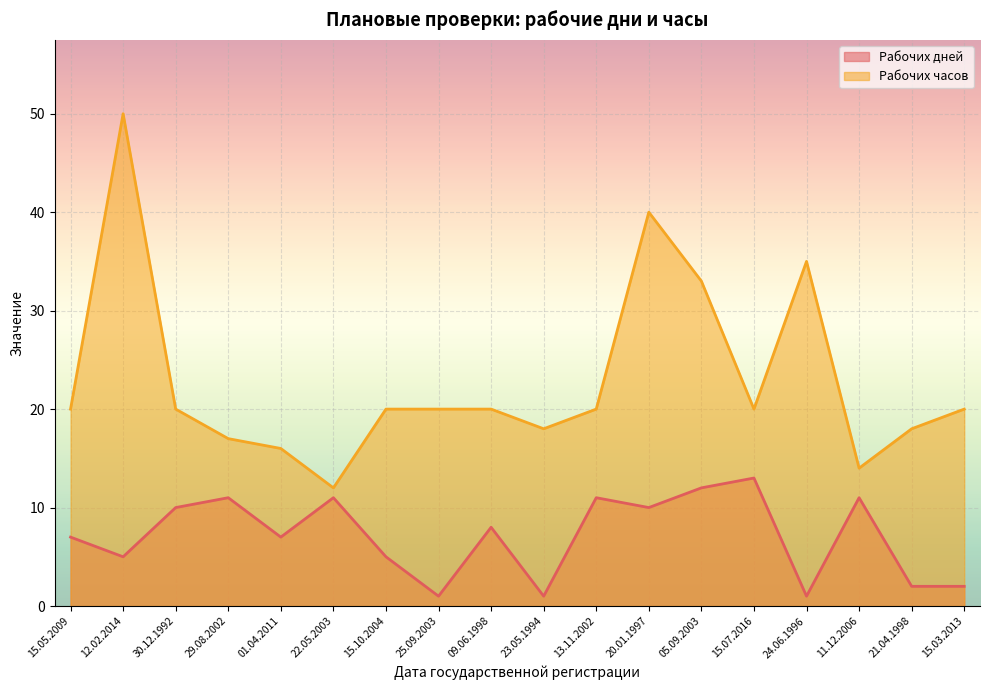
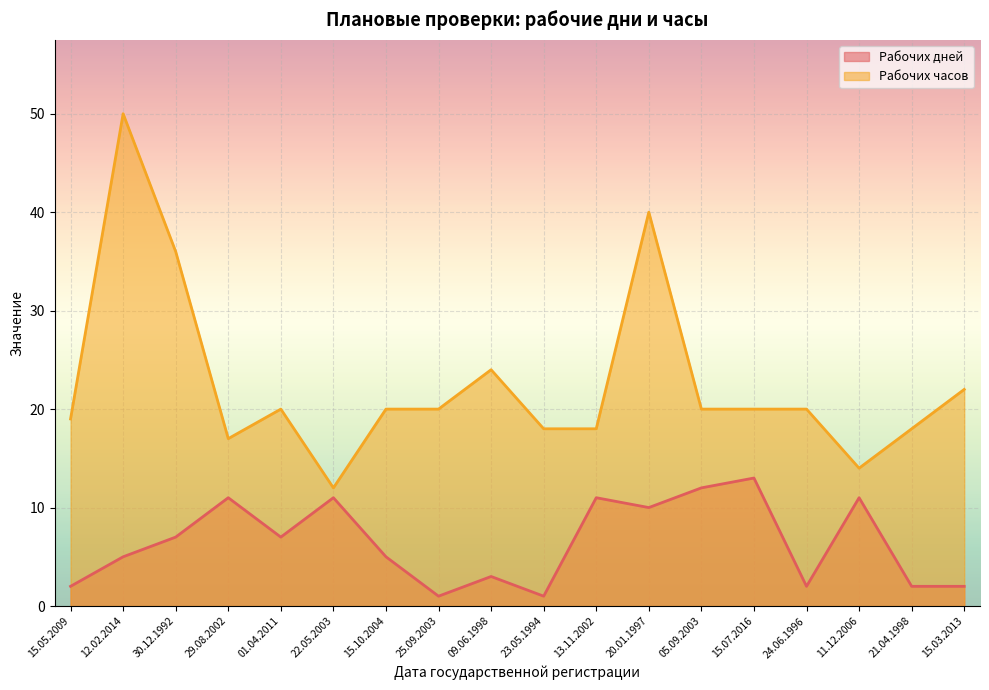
  {
    "Рабочих дней": {
-     "15.05.2009": 7,
+     "15.05.2009": 2,
      "12.02.2014": 5,
-     "30.12.1992": 10,
+     "30.12.1992": 7,
      "29.08.2002": 11,
      "01.04.2011": 7,
      "22.05.2003": 11,
      "15.10.2004": 5,
      "25.09.2003": 1,
-     "09.06.1998": 8,
+     "09.06.1998": 3,
      "23.05.1994": 1,
      "13.11.2002": 11,
      "20.01.1997": 10,
      "05.09.2003": 12,
      "15.07.2016": 13,
-     "24.06.1996": 1,
+     "24.06.1996": 2,
      "11.12.2006": 11,
      "21.04.1998": 2,
      "15.03.2013": 2
    },
    "Рабочих часов": {
-     "15.05.2009": 20,
+     "15.05.2009": 19,
      "12.02.2014": 50,
-     "30.12.1992": 20,
+     "30.12.1992": 36,
      "29.08.2002": 17,
-     "01.04.2011": 16,
+     "01.04.2011": 20,
      "22.05.2003": 12,
      "15.10.2004": 20,
      "25.09.2003": 20,
-     "09.06.1998": 20,
+     "09.06.1998": 24,
      "23.05.1994": 18,
-     "13.11.2002": 20,
+     "13.11.2002": 18,
      "20.01.1997": 40,
-     "05.09.2003": 33,
+     "05.09.2003": 20,
      "15.07.2016": 20,
-     "24.06.1996": 35,
+     "24.06.1996": 20,
      "11.12.2006": 14,
      "21.04.1998": 18,
-     "15.03.2013": 20
+     "15.03.2013": 22
    }
  }
